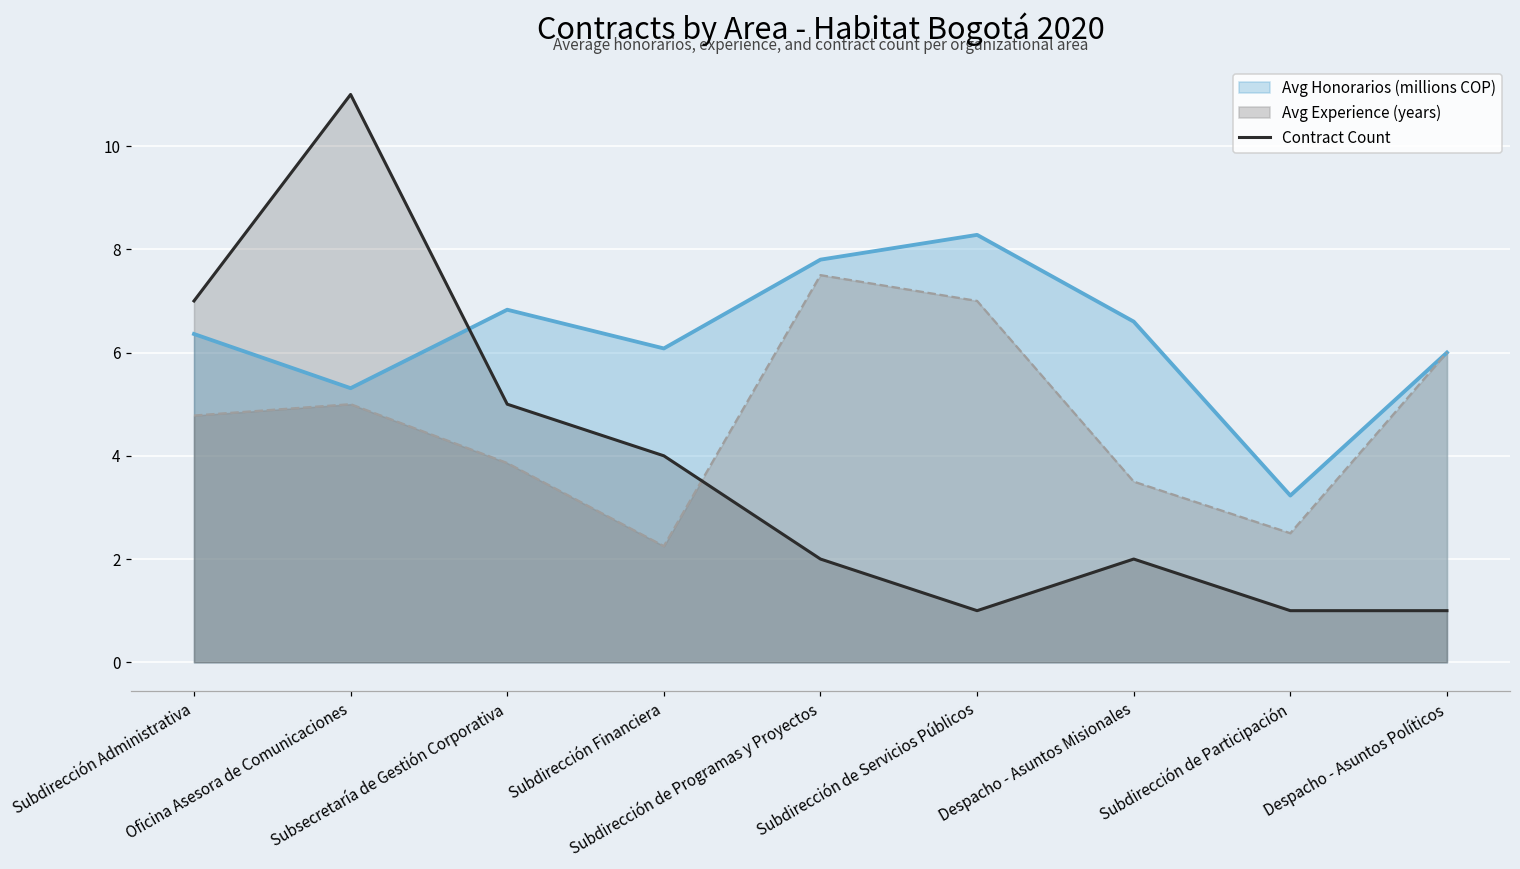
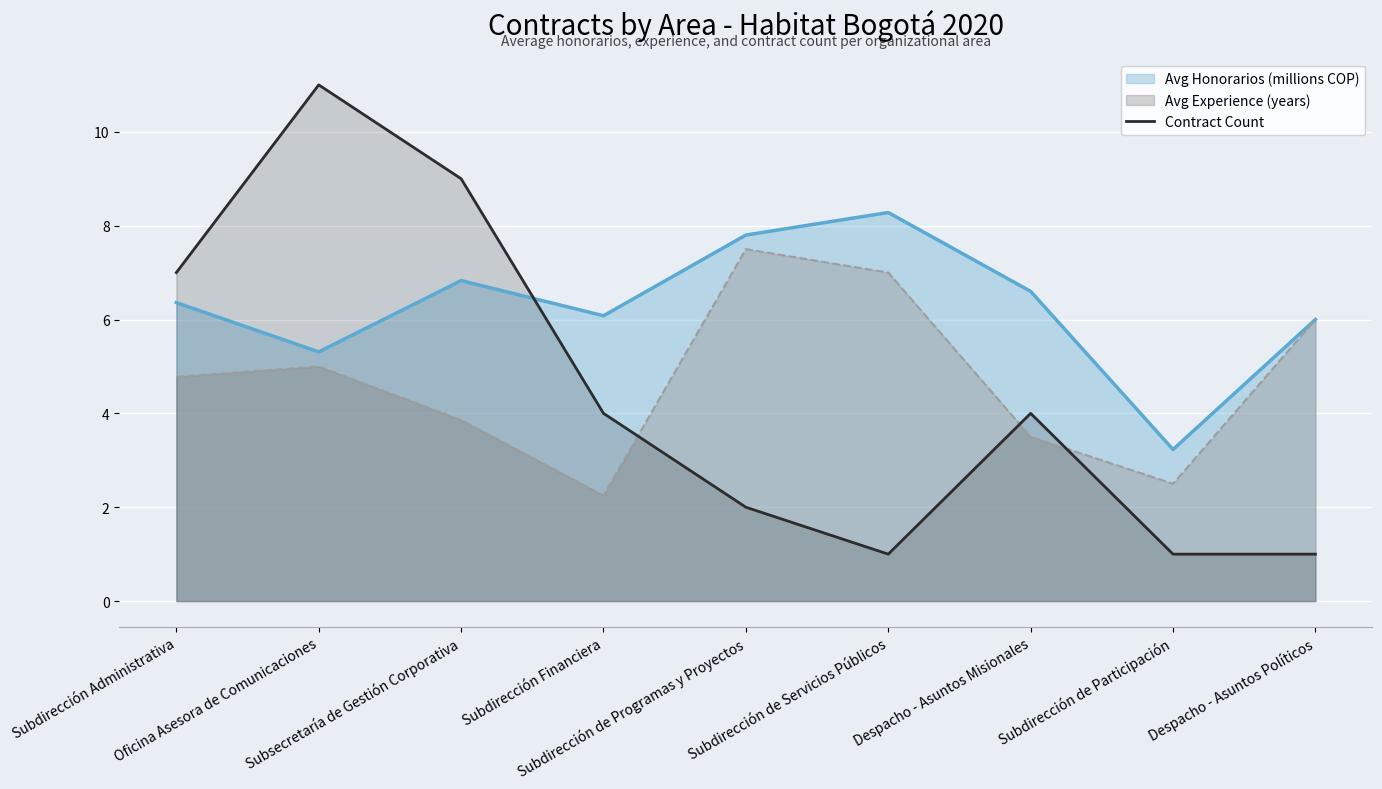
  {
    "Contract Count": {
      "Subdirección Administrativa": 7,
      "Oficina Asesora de Comunicaciones": 11,
-     "Subsecretaría de Gestión Corporativa": 5,
+     "Subsecretaría de Gestión Corporativa": 9,
      "Subdirección Financiera": 4,
      "Subdirección de Programas y Proyectos": 2,
      "Subdirección de Servicios Públicos": 1,
-     "Despacho - Asuntos Misionales": 2,
+     "Despacho - Asuntos Misionales": 4,
      "Subdirección de Participación": 1,
      "Despacho - Asuntos Políticos": 1
    }
  }
